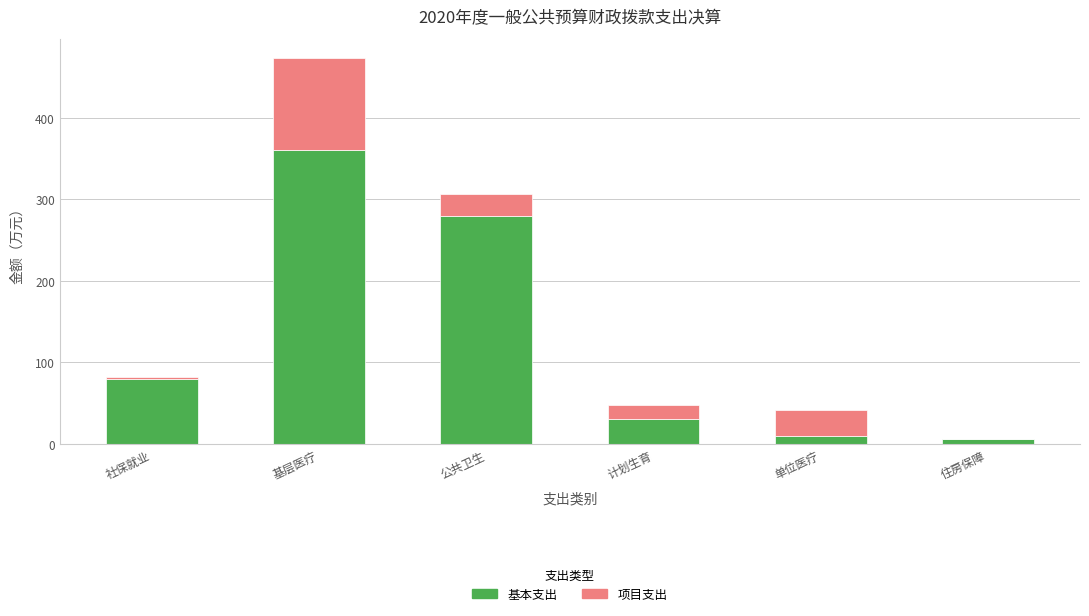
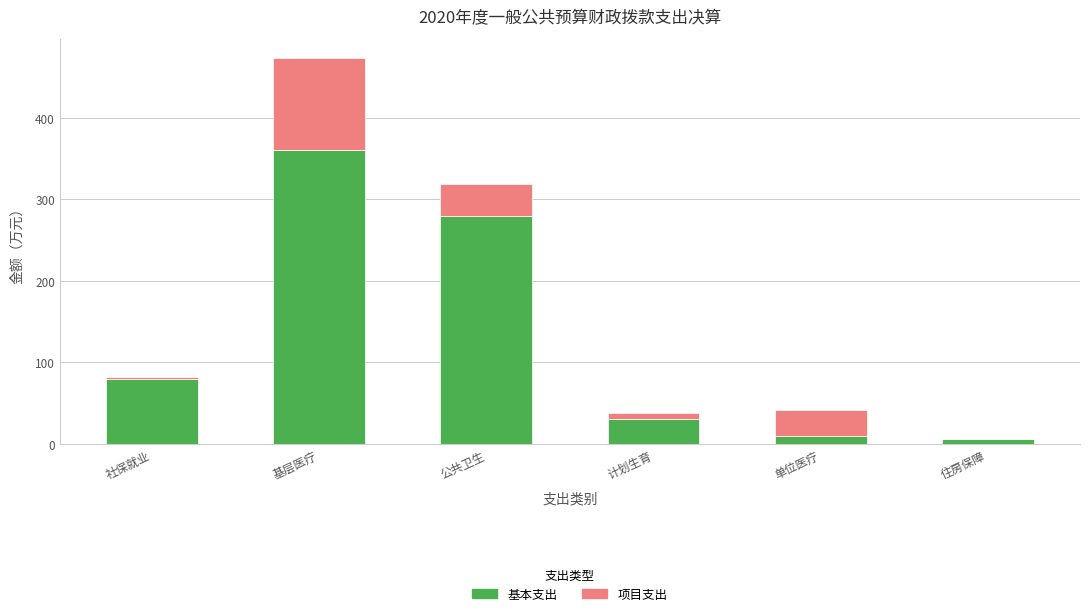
  {
    "基本支出": {
      "社保就业": 80,
      "基层医疗": 360,
      "公共卫生": 280,
      "计划生育": 30,
      "单位医疗": 10,
      "住房保障": 10
    },
    "项目支出": {
      "基层医疗": 110,
-     "公共卫生": 30,
-     "计划生育": 20,
+     "公共卫生": 40,
+     "计划生育": 10,
      "单位医疗": 30,
      "住房保障": 0
    }
  }
